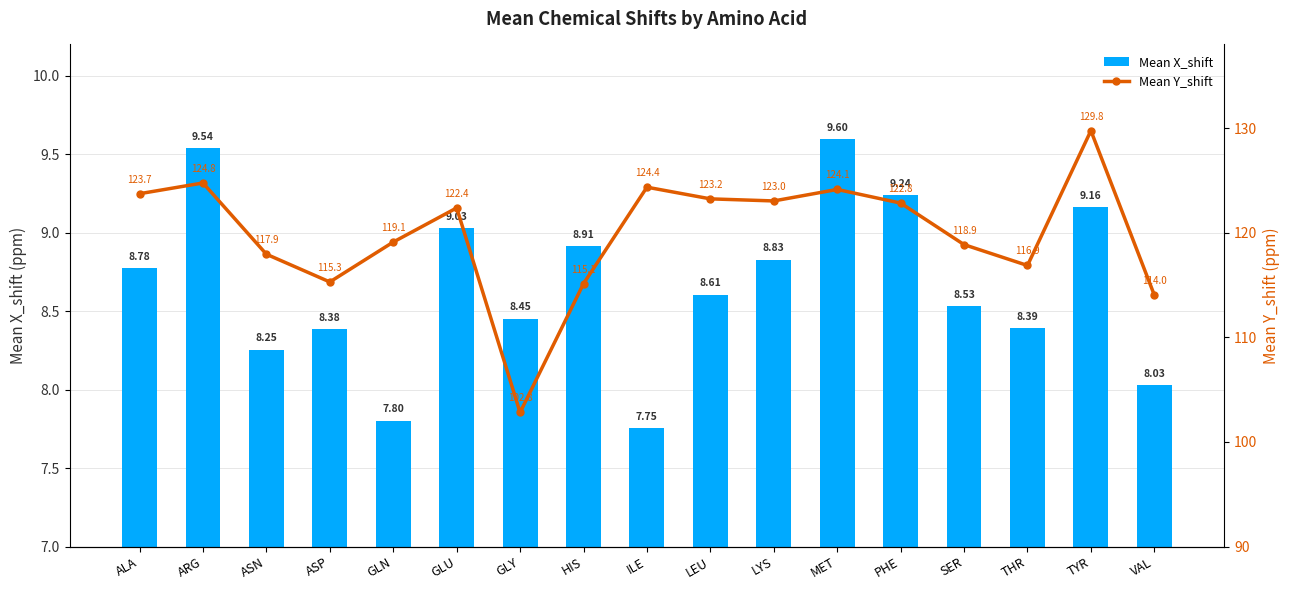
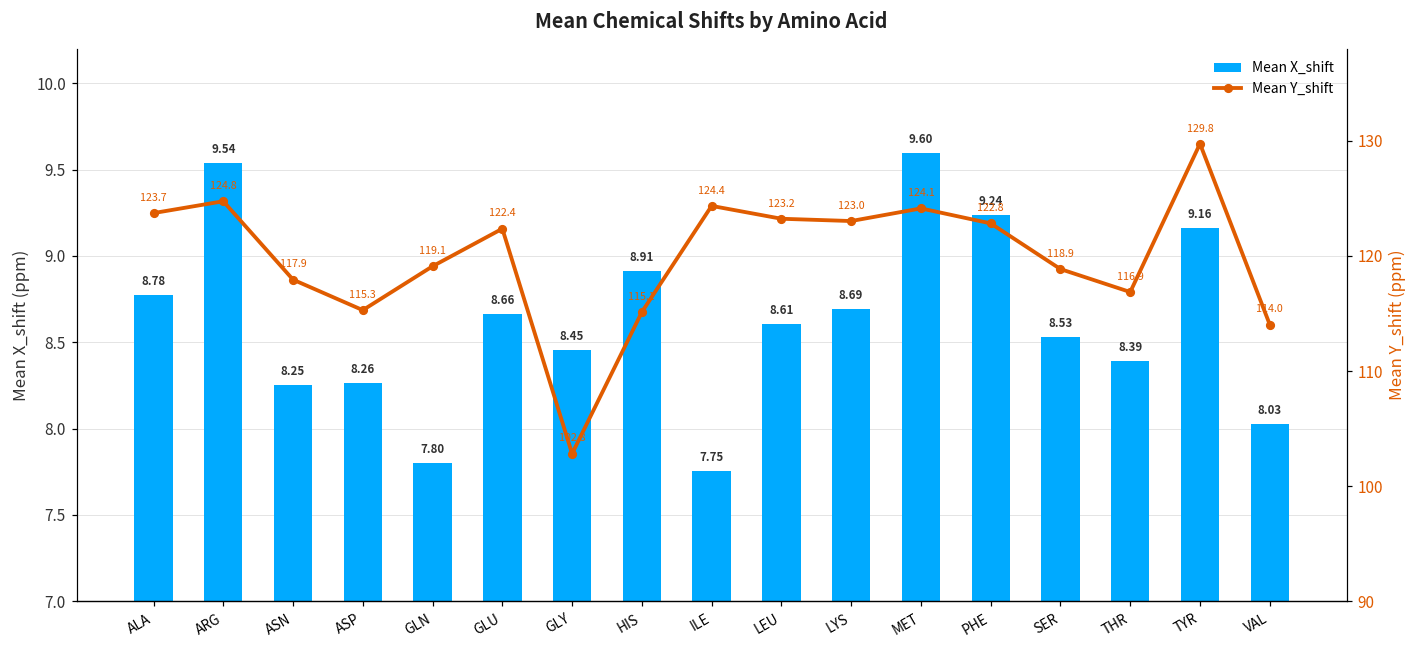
  {
    "Mean X_shift": {
      "ALA": 8.78,
      "ARG": 9.54,
      "ASN": 8.25,
-     "ASP": 8.38,
+     "ASP": 8.26,
      "GLN": 7.80,
-     "GLU": 9.03,
+     "GLU": 8.66,
      "GLY": 8.45,
      "HIS": 8.91,
      "ILE": 7.75,
      "LEU": 8.61,
-     "LYS": 8.83,
+     "LYS": 8.69,
      "MET": 9.60,
      "SER": 8.53,
      "THR": 8.39,
      "TYR": 9.16,
      "VAL": 8.03
    },
    "Mean Y_shift": {
      "ALA": 123.7,
      "ARG": 124.8,
      "ASN": 117.9,
      "ASP": 115.3,
      "GLN": 119.1,
      "GLU": 122.4,
      "GLY": 102.8,
      "HIS": 115.1,
      "ILE": 124.4,
      "LEU": 123.2,
      "LYS": 123.0,
      "MET": 124.1,
      "SER": 118.9,
      "THR": 116.9,
      "TYR": 129.8,
      "VAL": 114.0
    }
  }
